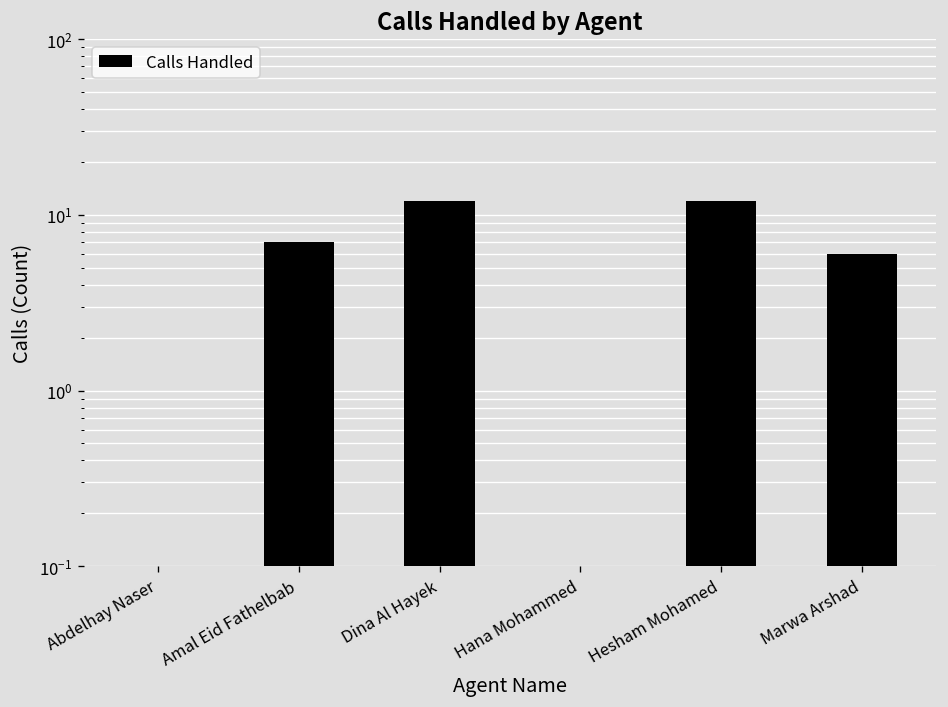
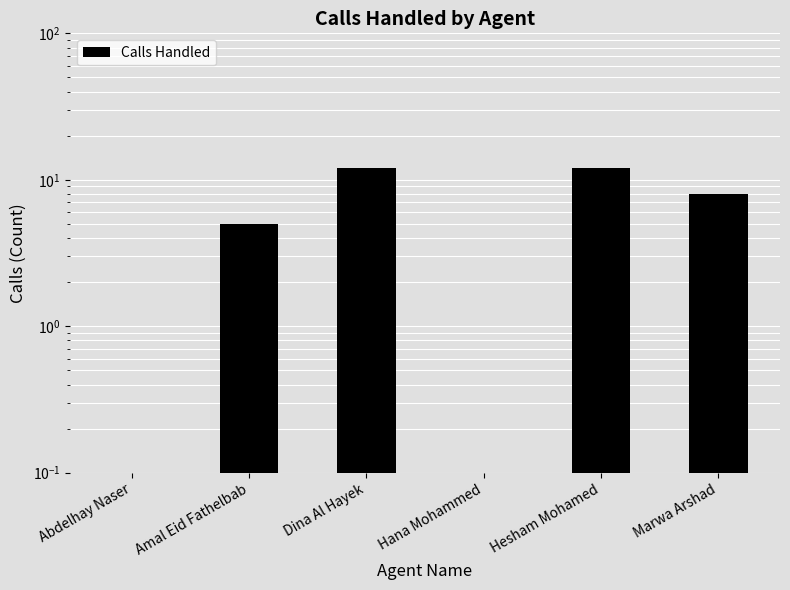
  {
-   "Amal Eid Fathelbab": 7,
+   "Amal Eid Fathelbab": 5,
    "Dina Al Hayek": 12,
    "Hesham Mohamed": 12,
-   "Marwa Arshad": 6
+   "Marwa Arshad": 8
  }
